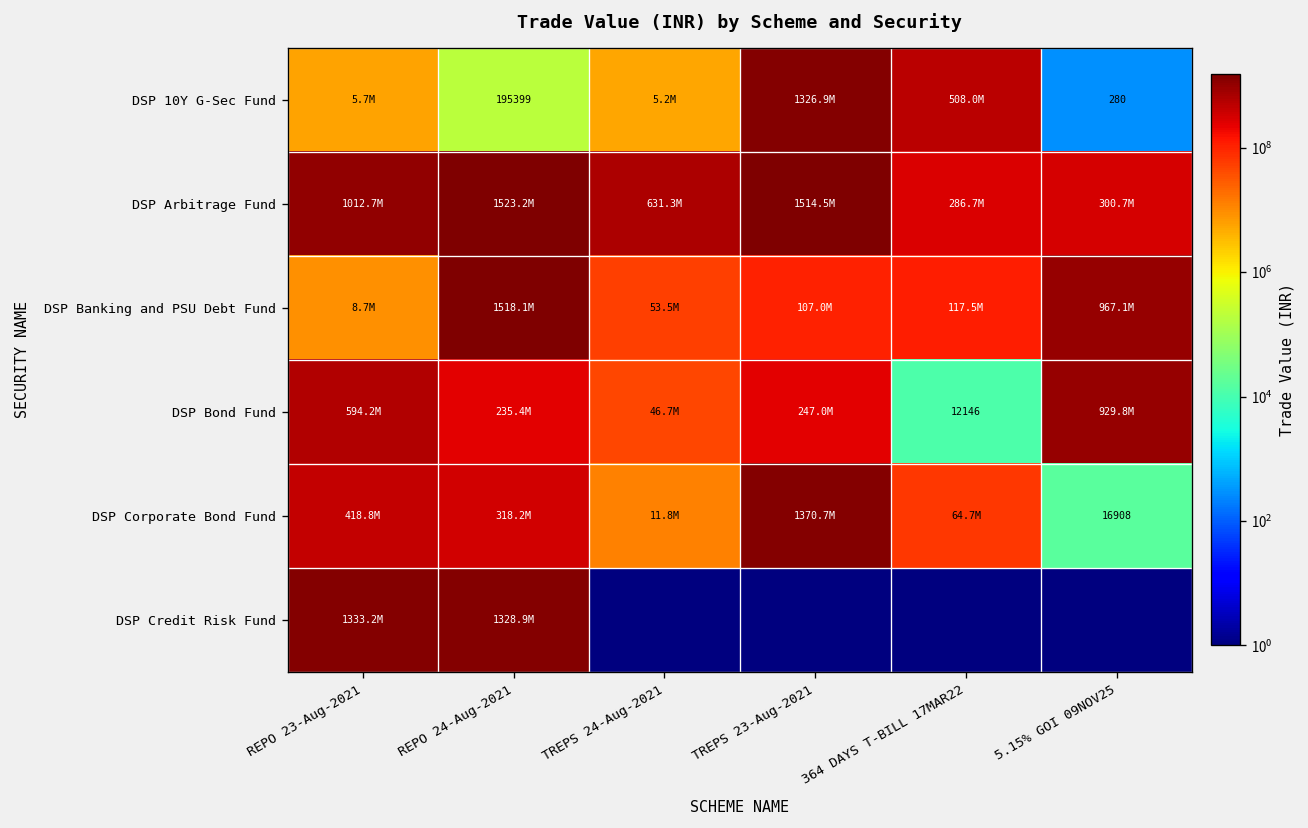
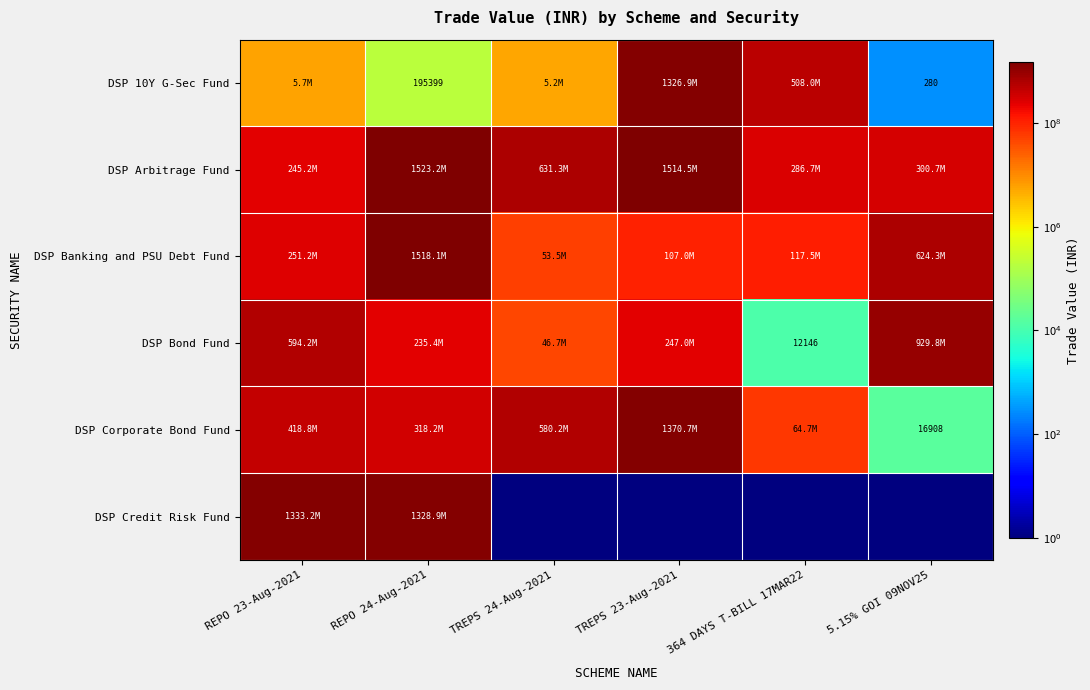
  {
    "DSP 10Y G-Sec Fund": {
      "REPO 23-Aug-2021": "5.7M",
      "REPO 24-Aug-2021": "195399",
      "TREPS 24-Aug-2021": "5.2M",
      "TREPS 23-Aug-2021": "1326.9M",
      "364 DAYS T-BILL 17MAR22": "508.0M",
      "5.15% GOI 09NOV25": "280"
    },
    "DSP Arbitrage Fund": {
-     "REPO 23-Aug-2021": "1012.7M",
+     "REPO 23-Aug-2021": "245.2M",
      "REPO 24-Aug-2021": "1523.2M",
      "TREPS 24-Aug-2021": "631.3M",
      "TREPS 23-Aug-2021": "1514.5M",
      "364 DAYS T-BILL 17MAR22": "286.7M",
      "5.15% GOI 09NOV25": "300.7M"
    },
    "DSP Banking and PSU Debt Fund": {
-     "REPO 23-Aug-2021": "8.7M",
+     "REPO 23-Aug-2021": "251.2M",
      "REPO 24-Aug-2021": "1518.1M",
      "TREPS 24-Aug-2021": "53.5M",
      "TREPS 23-Aug-2021": "107.0M",
      "364 DAYS T-BILL 17MAR22": "117.5M",
-     "5.15% GOI 09NOV25": "967.1M"
+     "5.15% GOI 09NOV25": "624.3M"
    },
    "DSP Bond Fund": {
      "REPO 23-Aug-2021": "594.2M",
      "REPO 24-Aug-2021": "235.4M",
      "TREPS 24-Aug-2021": "46.7M",
      "TREPS 23-Aug-2021": "247.0M",
      "364 DAYS T-BILL 17MAR22": "12146",
      "5.15% GOI 09NOV25": "929.8M"
    },
    "DSP Corporate Bond Fund": {
      "REPO 23-Aug-2021": "418.8M",
      "REPO 24-Aug-2021": "318.2M",
-     "TREPS 24-Aug-2021": "11.8M",
+     "TREPS 24-Aug-2021": "580.2M",
      "TREPS 23-Aug-2021": "1370.7M",
      "364 DAYS T-BILL 17MAR22": "64.7M",
      "5.15% GOI 09NOV25": "16908"
    },
    "DSP Credit Risk Fund": {
      "REPO 23-Aug-2021": "1333.2M",
      "REPO 24-Aug-2021": "1328.9M"
    }
  }
